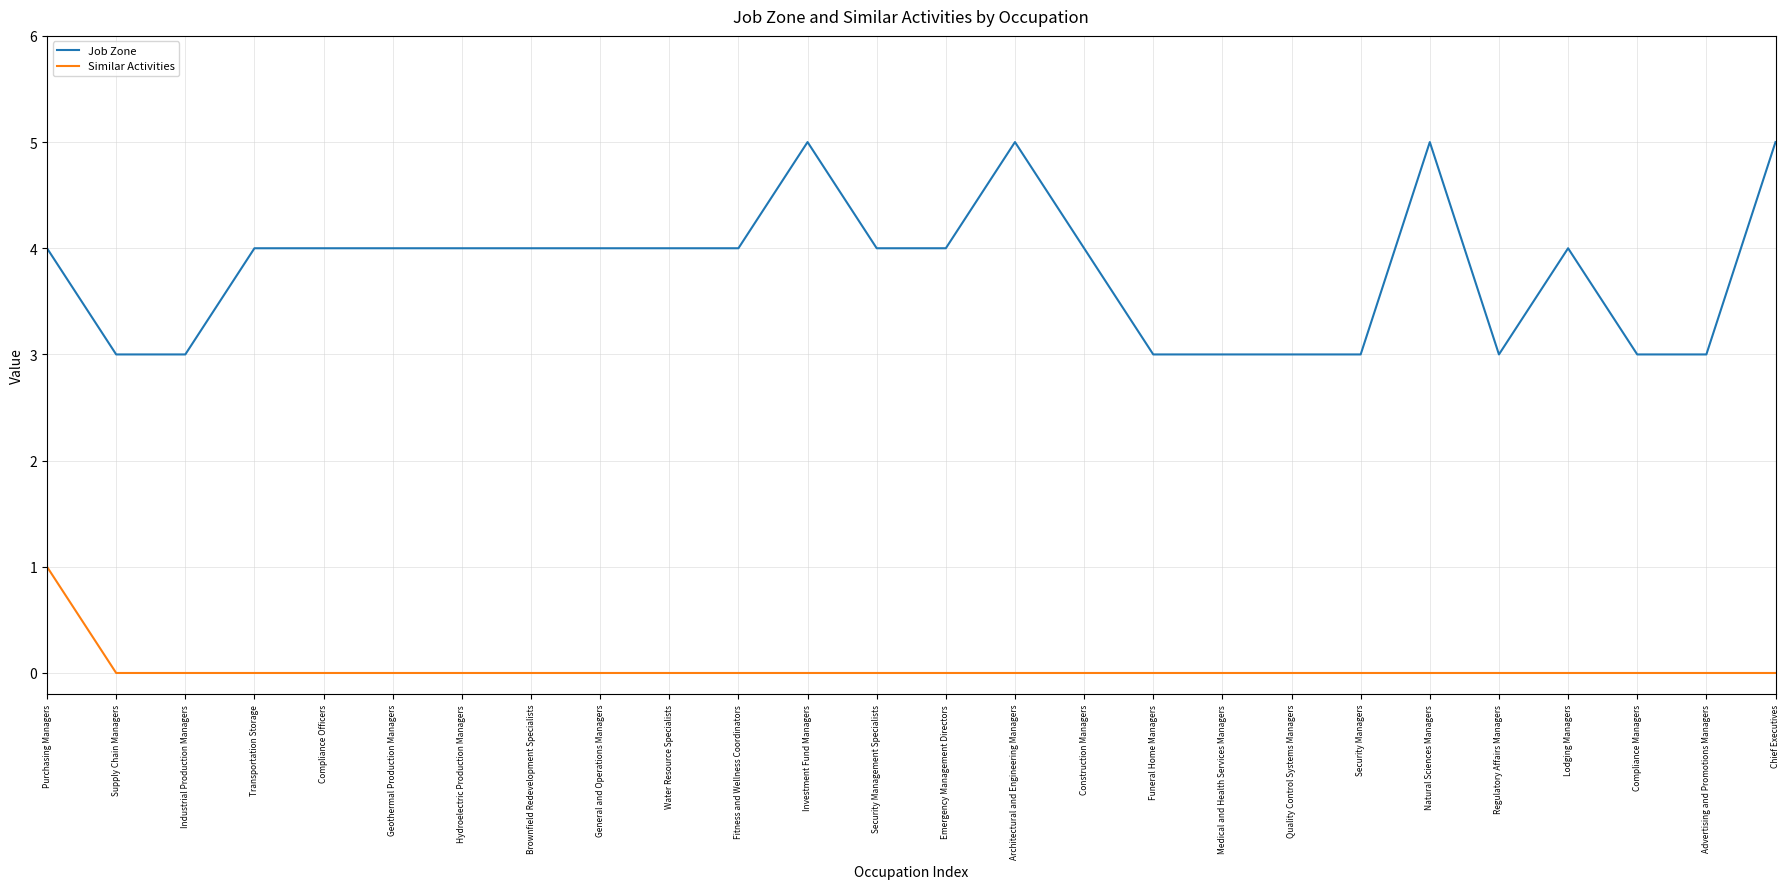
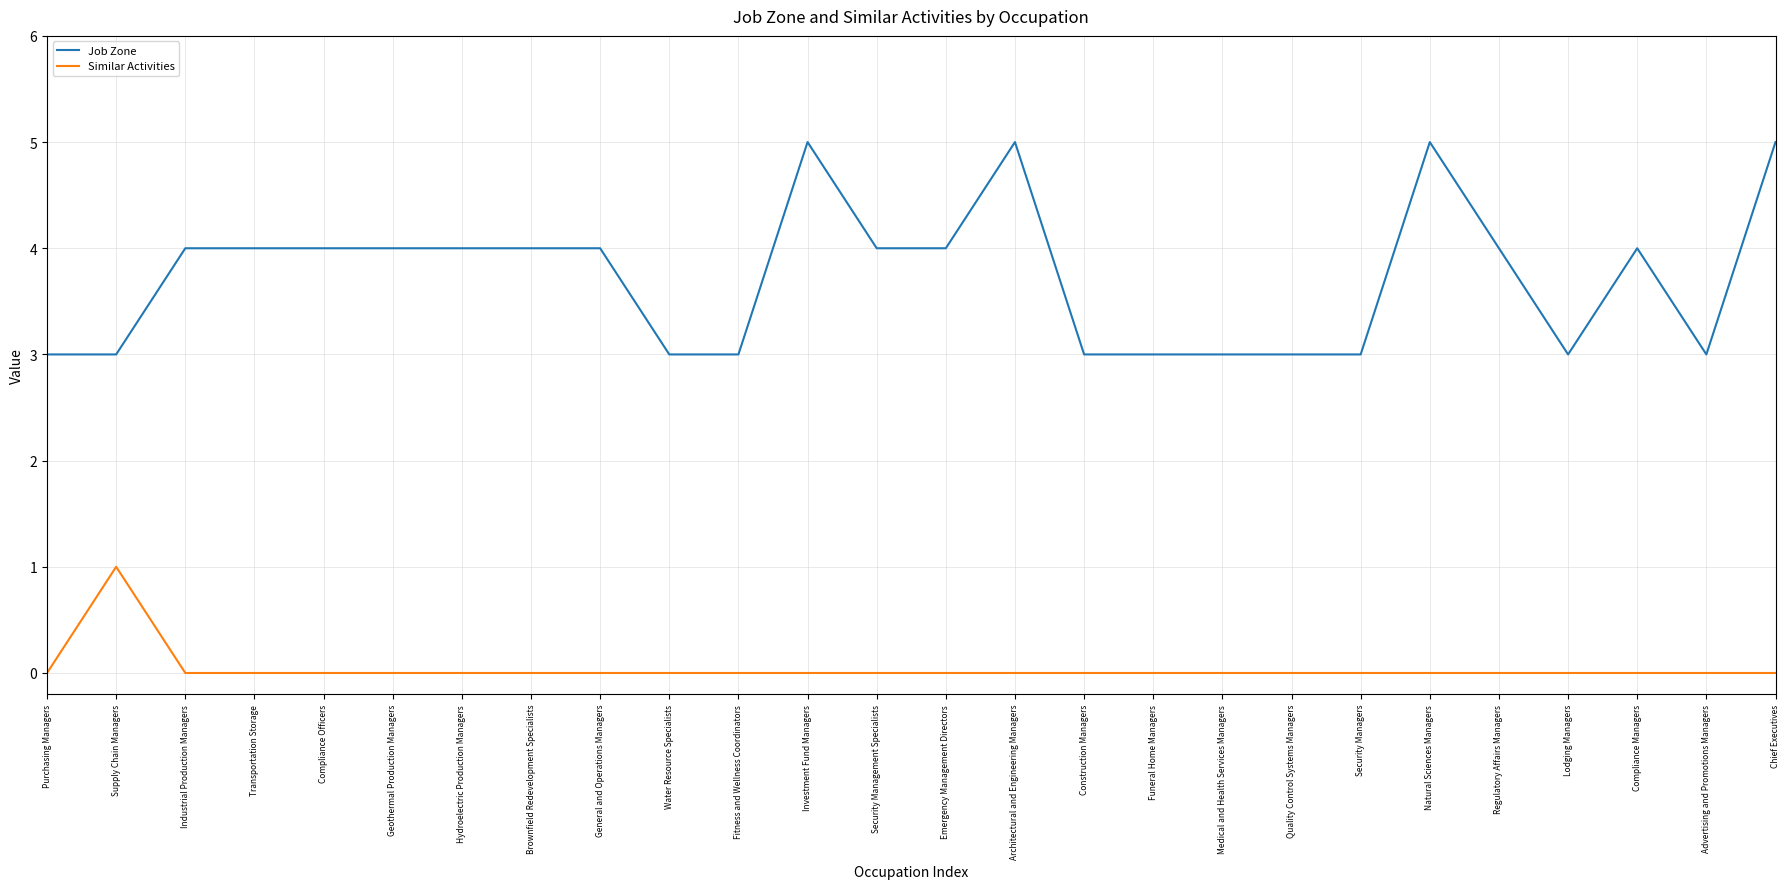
  {
    "Job Zone": {
-     "Purchasing Managers": 4,
+     "Purchasing Managers": 3,
      "Supply Chain Managers": 3,
-     "Industrial Production Managers": 3,
+     "Industrial Production Managers": 4,
      "Transportation Storage": 4,
      "Compliance Officers": 4,
      "Geothermal Production Managers": 4,
      "Hydroelectric Production Managers": 4,
      "Brownfield Redevelopment Specialists": 4,
      "General and Operations Managers": 4,
-     "Water Resource Specialists": 4,
-     "Fitness and Wellness Coordinators": 4,
+     "Water Resource Specialists": 3,
+     "Fitness and Wellness Coordinators": 3,
      "Investment Fund Managers": 5,
      "Security Management Specialists": 4,
      "Emergency Management Directors": 4,
      "Architectural and Engineering Managers": 5,
-     "Construction Managers": 4,
+     "Construction Managers": 3,
      "Funeral Home Managers": 3,
      "Medical and Health Services Managers": 3,
      "Quality Control Systems Managers": 3,
      "Security Managers": 3,
      "Natural Sciences Managers": 5,
-     "Regulatory Affairs Managers": 3,
-     "Lodging Managers": 4,
-     "Compliance Managers": 3,
+     "Regulatory Affairs Managers": 4,
+     "Lodging Managers": 3,
+     "Compliance Managers": 4,
      "Advertising and Promotions Managers": 3,
      "Chief Executives": 5
    },
    "Similar Activities": {
-     "Purchasing Managers": 1,
-     "Supply Chain Managers": 0,
+     "Purchasing Managers": 0,
+     "Supply Chain Managers": 1,
      "Industrial Production Managers": 0,
      "Transportation Storage": 0,
      "Compliance Officers": 0,
      "Geothermal Production Managers": 0,
      "Hydroelectric Production Managers": 0,
      "Brownfield Redevelopment Specialists": 0,
      "General and Operations Managers": 0,
      "Water Resource Specialists": 0,
      "Fitness and Wellness Coordinators": 0,
      "Investment Fund Managers": 0,
      "Security Management Specialists": 0,
      "Emergency Management Directors": 0,
      "Architectural and Engineering Managers": 0,
      "Construction Managers": 0,
      "Funeral Home Managers": 0,
      "Medical and Health Services Managers": 0,
      "Quality Control Systems Managers": 0,
      "Security Managers": 0,
      "Natural Sciences Managers": 0,
      "Regulatory Affairs Managers": 0,
      "Lodging Managers": 0,
      "Compliance Managers": 0,
      "Advertising and Promotions Managers": 0,
      "Chief Executives": 0
    }
  }
